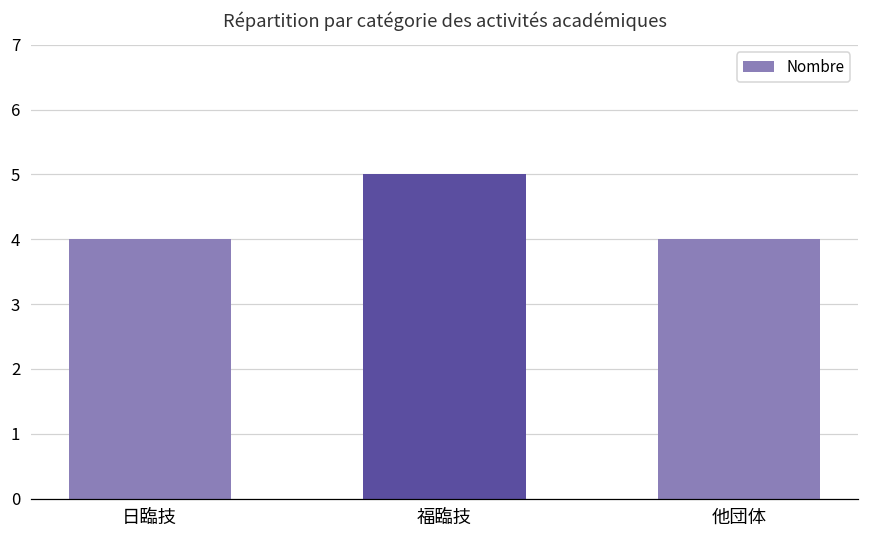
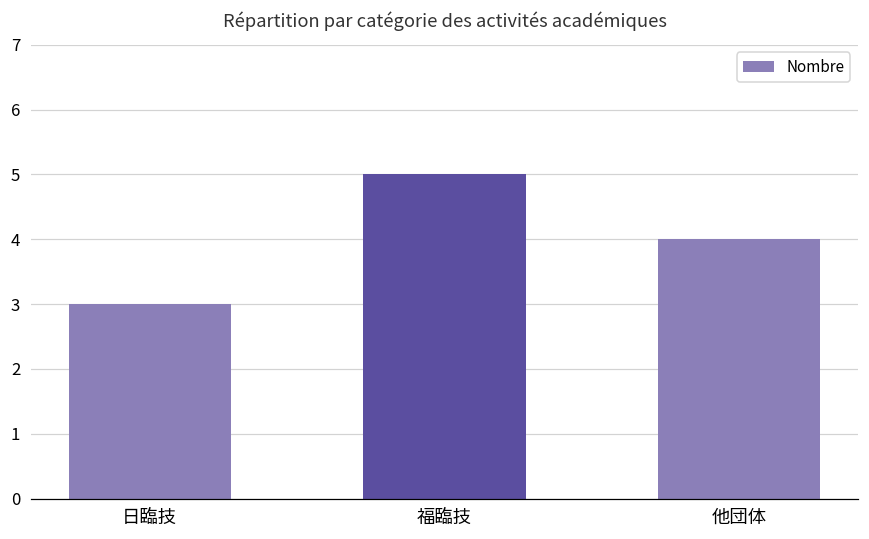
  {
-   "日臨技": 4,
+   "日臨技": 3,
    "福臨技": 5,
    "他団体": 4
  }
